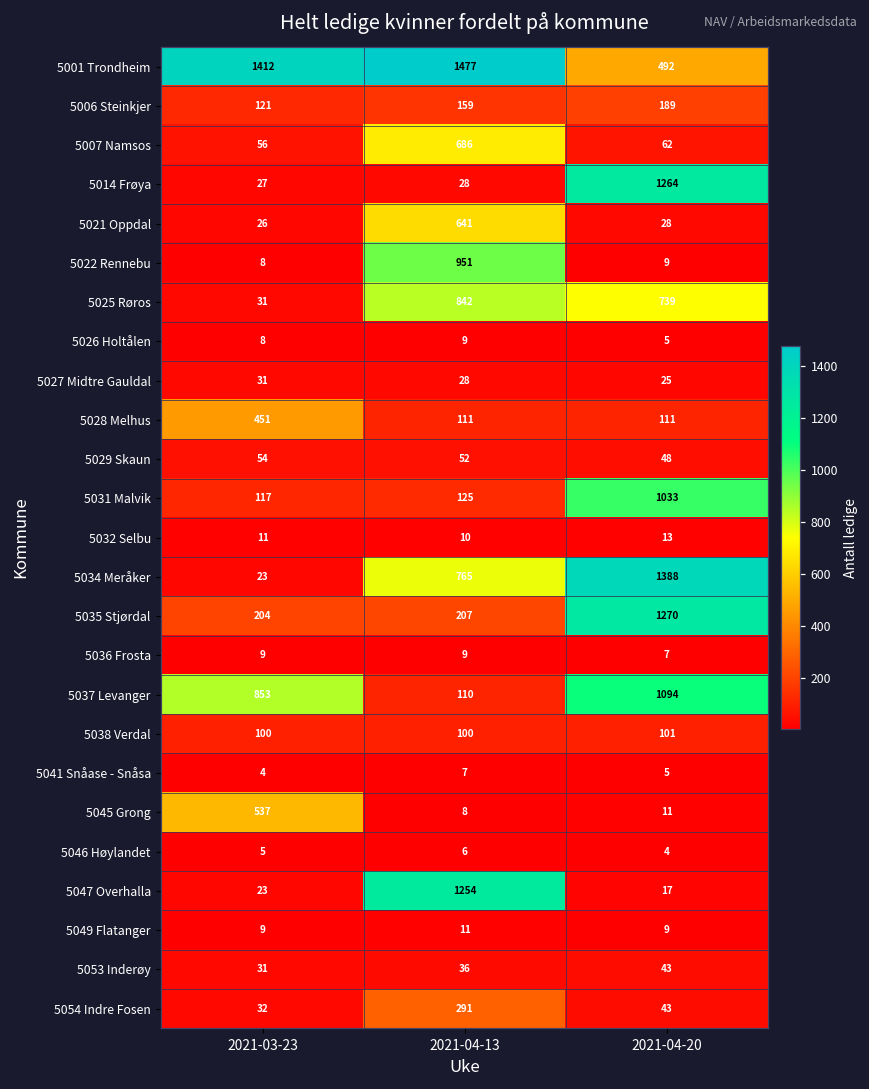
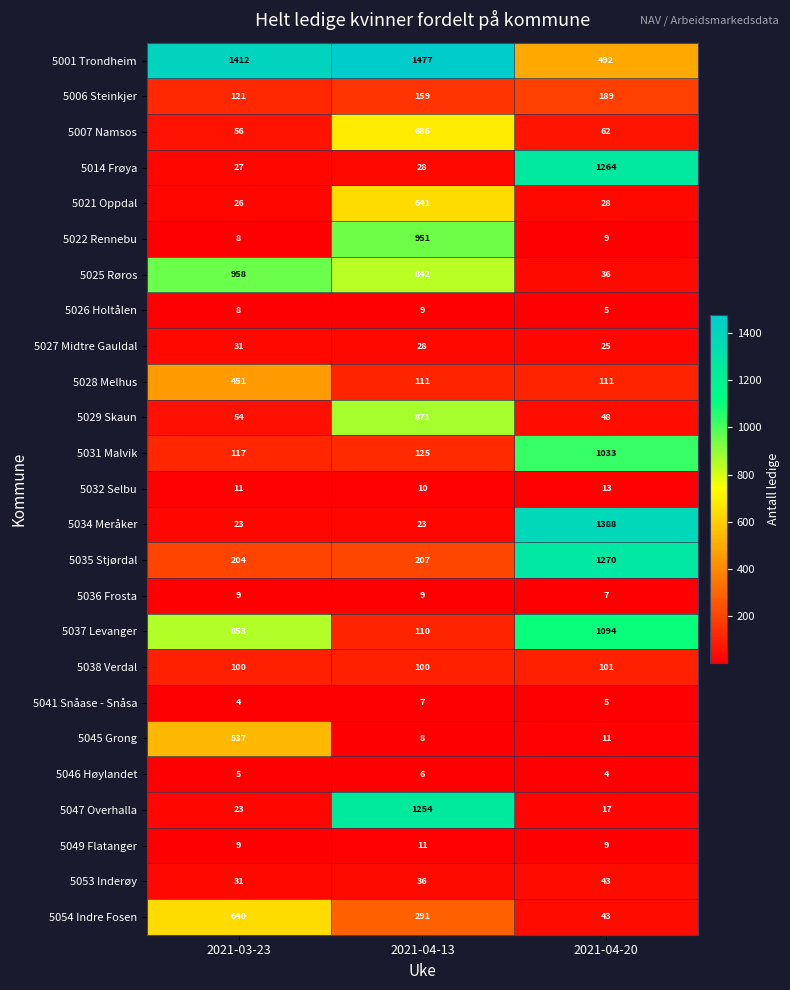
  {
    "5001 Trondheim": {
      "2021-03-23": 1412,
      "2021-04-13": 1477,
      "2021-04-20": 492
    },
    "5006 Steinkjer": {
      "2021-03-23": 121,
      "2021-04-13": 159,
      "2021-04-20": 189
    },
    "5007 Namsos": {
      "2021-03-23": 56,
      "2021-04-13": 686,
      "2021-04-20": 62
    },
    "5014 Frøya": {
      "2021-03-23": 27,
      "2021-04-13": 28,
      "2021-04-20": 1264
    },
    "5021 Oppdal": {
      "2021-03-23": 26,
      "2021-04-13": 641,
      "2021-04-20": 28
    },
    "5022 Rennebu": {
      "2021-03-23": 8,
      "2021-04-13": 951,
      "2021-04-20": 9
    },
    "5025 Røros": {
-     "2021-03-23": 31,
+     "2021-03-23": 958,
      "2021-04-13": 842,
-     "2021-04-20": 739
+     "2021-04-20": 36
    },
    "5026 Holtålen": {
      "2021-03-23": 8,
      "2021-04-13": 9,
      "2021-04-20": 5
    },
    "5027 Midtre Gauldal": {
      "2021-03-23": 31,
      "2021-04-13": 28,
      "2021-04-20": 25
    },
    "5028 Melhus": {
      "2021-03-23": 451,
      "2021-04-13": 111,
      "2021-04-20": 111
    },
    "5029 Skaun": {
      "2021-03-23": 54,
-     "2021-04-13": 52,
+     "2021-04-13": 871,
      "2021-04-20": 48
    },
    "5031 Malvik": {
      "2021-03-23": 117,
      "2021-04-13": 125,
      "2021-04-20": 1033
    },
    "5032 Selbu": {
      "2021-03-23": 11,
      "2021-04-13": 10,
      "2021-04-20": 13
    },
    "5034 Meråker": {
      "2021-03-23": 23,
-     "2021-04-13": 765,
+     "2021-04-13": 23,
      "2021-04-20": 1388
    },
    "5035 Stjørdal": {
      "2021-03-23": 204,
      "2021-04-13": 207,
      "2021-04-20": 1270
    },
    "5036 Frosta": {
      "2021-03-23": 9,
      "2021-04-13": 9,
      "2021-04-20": 7
    },
    "5037 Levanger": {
      "2021-03-23": 853,
      "2021-04-13": 110,
      "2021-04-20": 1094
    },
    "5038 Verdal": {
      "2021-03-23": 100,
      "2021-04-13": 100,
      "2021-04-20": 101
    },
    "5041 Snåase - Snåsa": {
      "2021-03-23": 4,
      "2021-04-13": 7,
      "2021-04-20": 5
    },
    "5045 Grong": {
      "2021-03-23": 537,
      "2021-04-13": 8,
      "2021-04-20": 11
    },
    "5046 Høylandet": {
      "2021-03-23": 5,
      "2021-04-13": 6,
      "2021-04-20": 4
    },
    "5047 Overhalla": {
      "2021-03-23": 23,
      "2021-04-13": 1254,
      "2021-04-20": 17
    },
    "5049 Flatanger": {
      "2021-03-23": 9,
      "2021-04-13": 11,
      "2021-04-20": 9
    },
    "5053 Inderøy": {
      "2021-03-23": 31,
      "2021-04-13": 36,
      "2021-04-20": 43
    },
    "5054 Indre Fosen": {
-     "2021-03-23": 32,
+     "2021-03-23": 640,
      "2021-04-13": 291,
      "2021-04-20": 43
    }
  }
